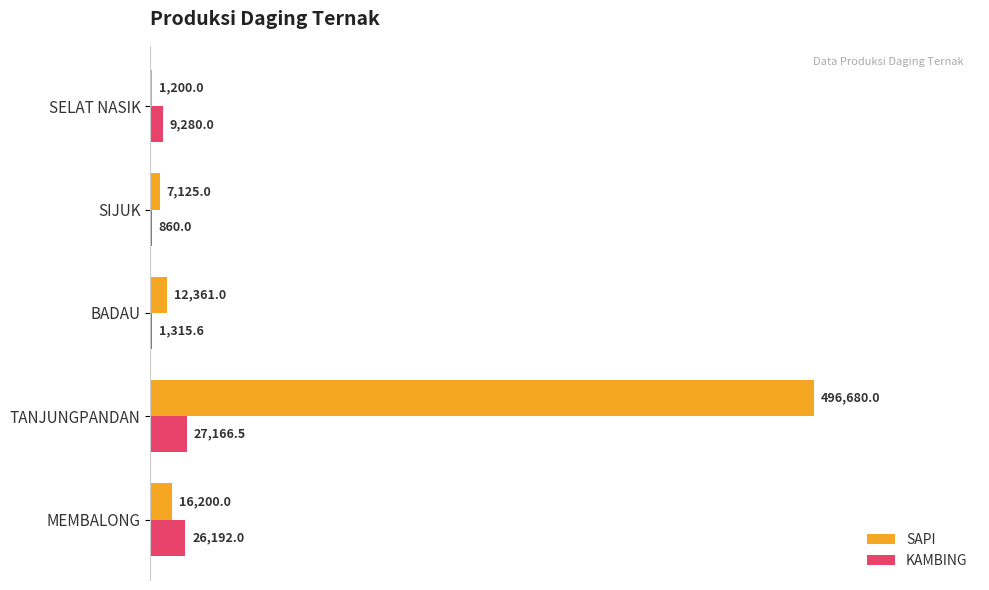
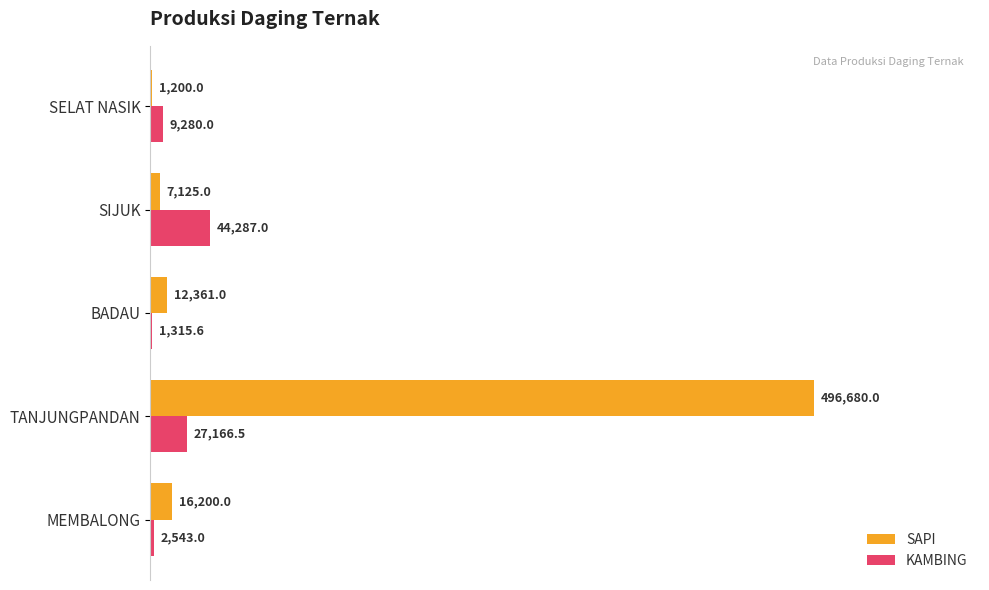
  {
    "SAPI": {
      "SELAT NASIK": "1,200.0",
      "SIJUK": "7,125.0",
      "BADAU": "12,361.0",
      "TANJUNGPANDAN": "496,680.0",
      "MEMBALONG": "16,200.0"
    },
    "KAMBING": {
      "SELAT NASIK": "9,280.0",
-     "SIJUK": "860.0",
+     "SIJUK": "44,287.0",
      "BADAU": "1,315.6",
      "TANJUNGPANDAN": "27,166.5",
-     "MEMBALONG": "26,192.0"
+     "MEMBALONG": "2,543.0"
    }
  }
